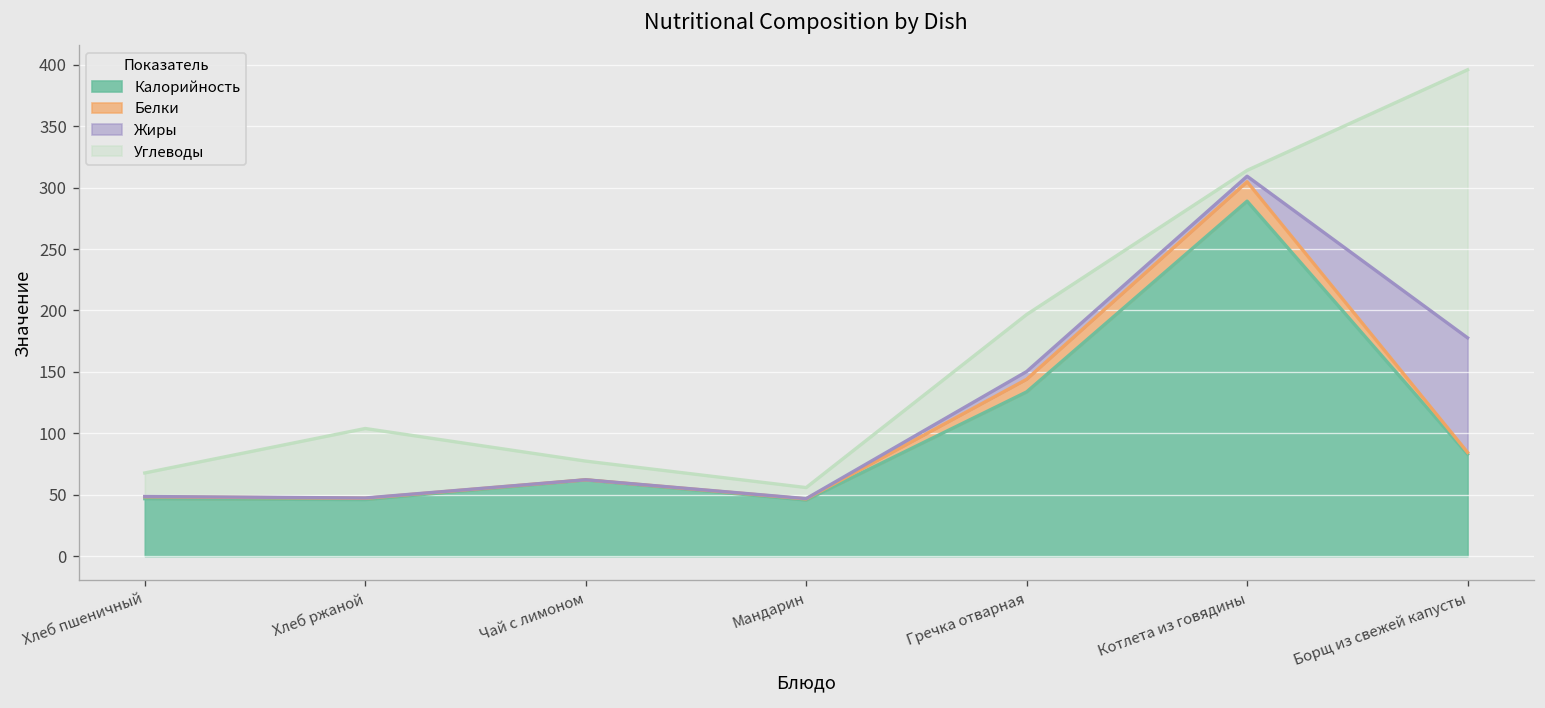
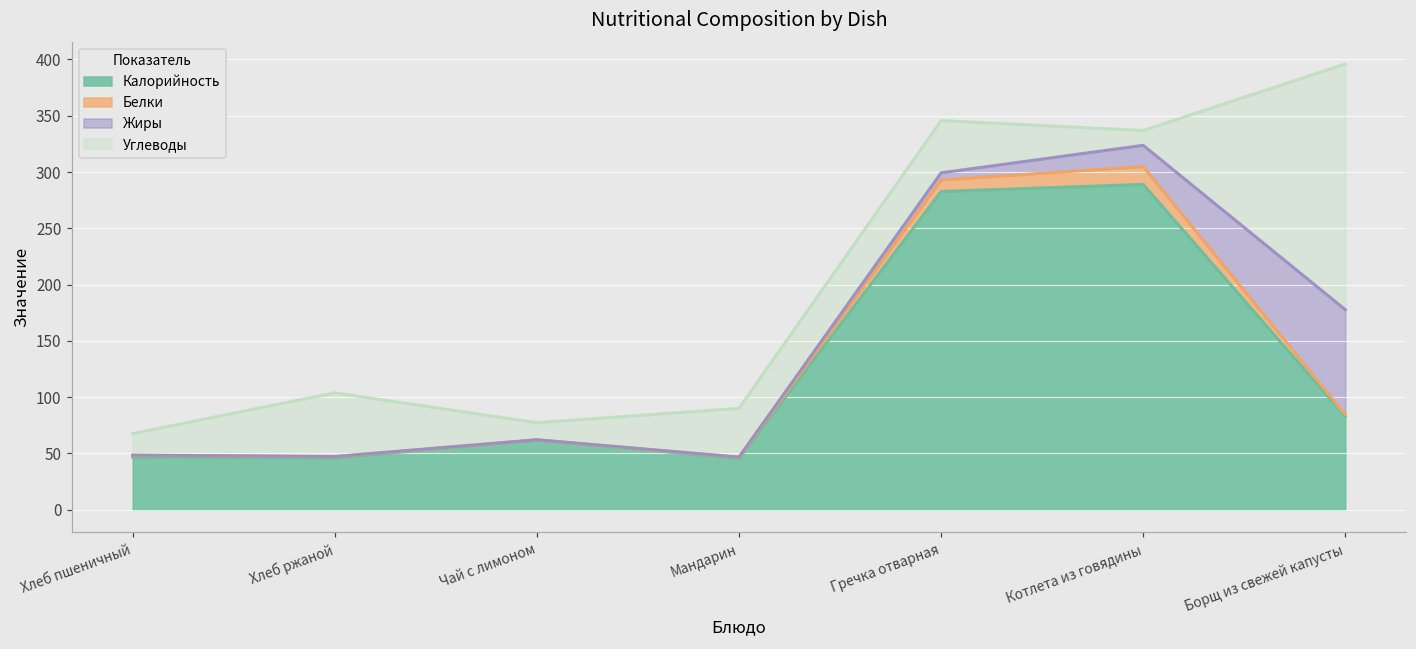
  {
    "Калорийность": {
-     "Гречка отварная": 134,
+     "Гречка отварная": 283,
      "Котлета из говядины": 289
    },
    "Белки": {
      "Гречка отварная": 10,
      "Котлета из говядины": 16
    },
    "Жиры": {
      "Гречка отварная": 6,
-     "Котлета из говядины": 5,
+     "Котлета из говядины": 19,
      "Борщ из свежей капусты": 93
    },
    "Углеводы": {
      "Хлеб пшеничный": 19,
      "Хлеб ржаной": 57,
      "Чай с лимоном": 15,
-     "Мандарин": 9,
+     "Мандарин": 43,
      "Гречка отварная": 46,
-     "Котлета из говядины": 5,
+     "Котлета из говядины": 13,
      "Борщ из свежей капусты": 218
    }
  }
